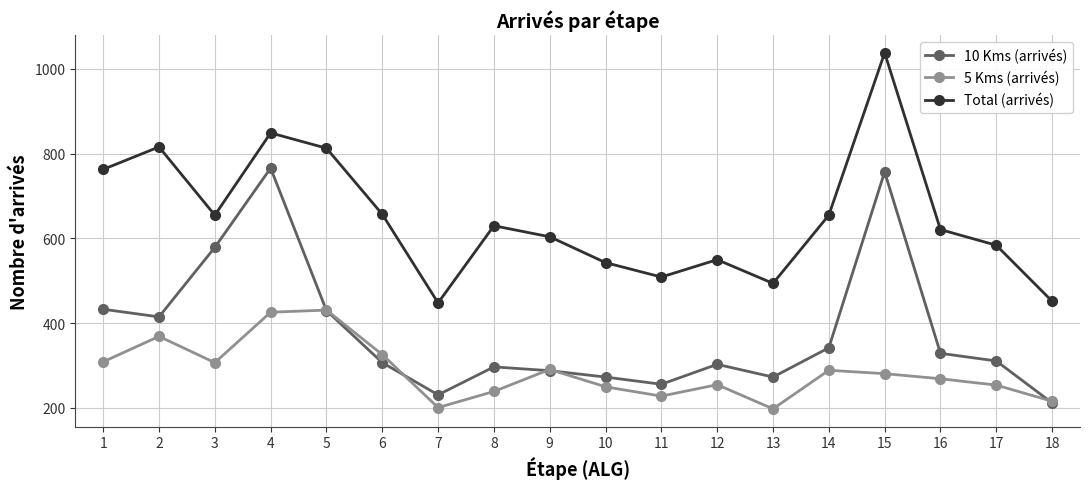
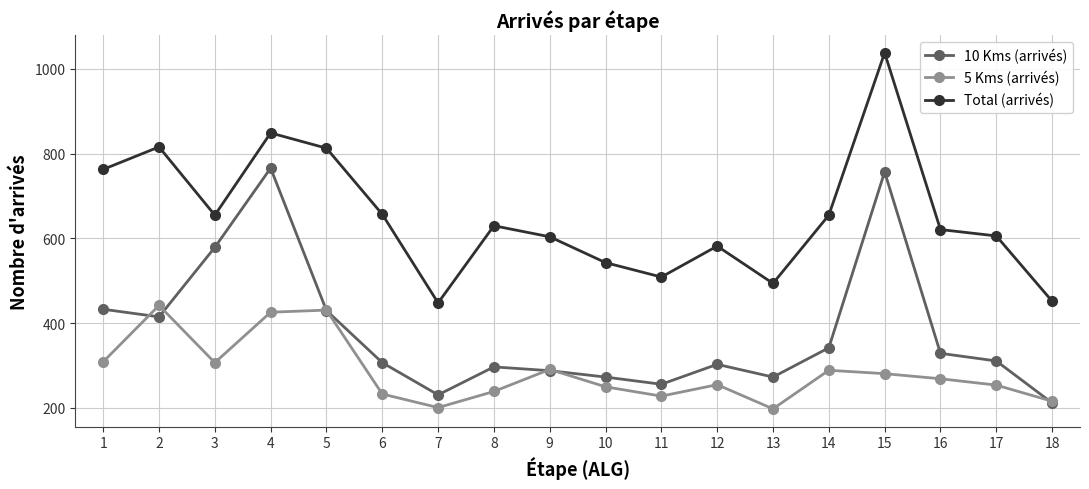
  {
    "10 Kms (arrivés)": {
      "1": 430,
      "2": 420,
      "3": 580,
      "4": 770,
      "6": 310,
      "7": 230,
      "8": 300,
      "10": 270,
      "11": 260,
      "12": 300,
      "13": 270,
      "14": 340,
      "15": 760,
      "16": 330,
      "17": 310
    },
    "5 Kms (arrivés)": {
      "1": 310,
-     "2": 370,
+     "2": 440,
      "3": 310,
      "4": 430,
-     "6": 330,
+     "6": 230,
      "7": 200,
      "8": 240,
      "10": 250,
      "11": 230,
      "12": 260,
      "13": 200,
      "14": 290,
      "15": 280,
      "16": 270,
      "17": 250
    },
    "Total (arrivés)": {
      "1": 760,
      "2": 820,
      "3": 660,
      "4": 850,
      "5": 810,
      "6": 660,
      "7": 450,
      "8": 630,
      "9": 600,
      "10": 540,
      "11": 510,
-     "12": 550,
+     "12": 580,
      "13": 490,
      "14": 660,
      "15": 1040,
      "16": 620,
-     "17": 580,
+     "17": 610,
      "18": 450
    }
  }
